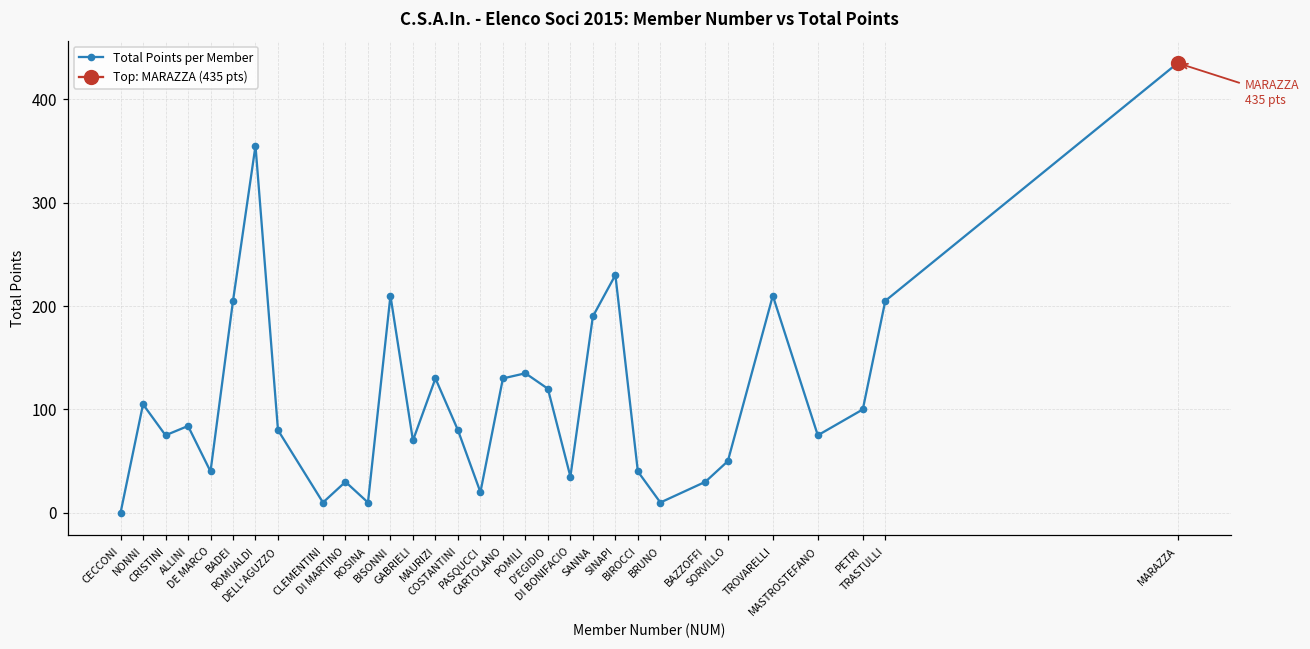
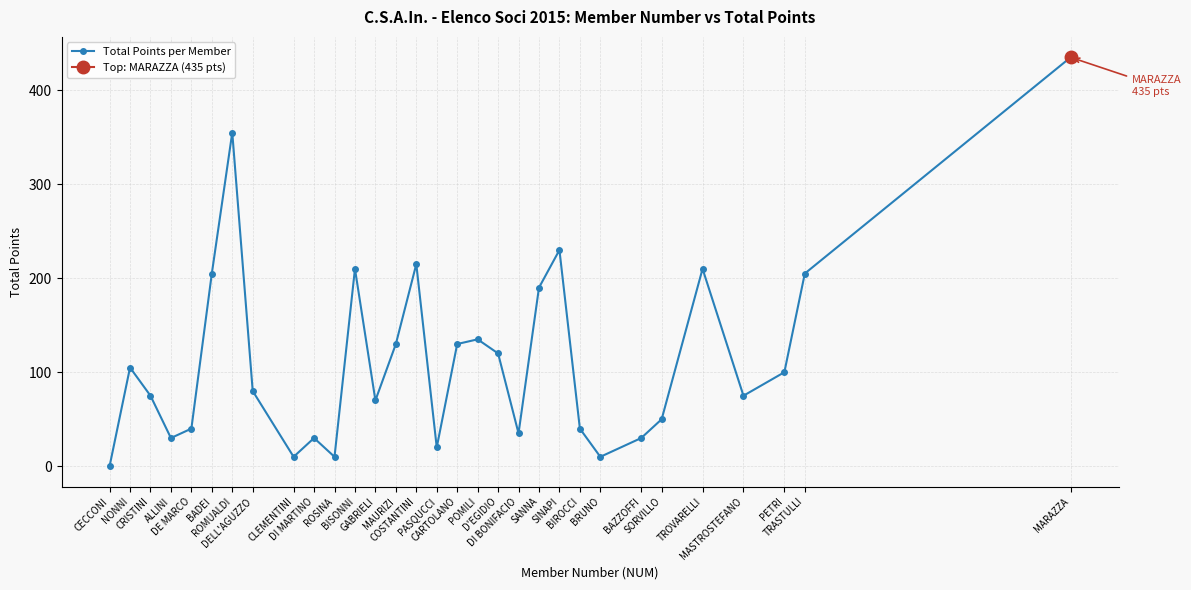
  {
    "Total Points per Member": {
      "CECCONI": 0,
      "NONNI": 110,
      "CRISTINI": 80,
-     "ALLINI": 80,
+     "ALLINI": 30,
      "DE MARCO": 40,
      "BADEI": 210,
      "ROMUALDI": 360,
      "DELL'AGUZZO": 80,
      "CLEMENTINI": 10,
      "DI MARTINO": 30,
      "ROSINA": 10,
      "BISONNI": 210,
      "GABRIELI": 70,
      "MAURIZI": 130,
-     "COSTANTINI": 80,
+     "COSTANTINI": 220,
      "PASQUCCI": 20,
      "CARTOLANO": 130,
      "POMILI": 140,
      "D'EGIDIO": 120,
      "DI BONIFACIO": 40,
      "SANNA": 190,
      "SINAPI": 230,
      "BIROCCI": 40,
      "BRUNO": 10,
      "BAZZOFFI": 30,
      "SORVILLO": 50,
      "TROVARELLI": 210,
      "MASTROSTEFANO": 80,
      "PETRI": 100,
      "TRASTULLI": 210
    }
  }
